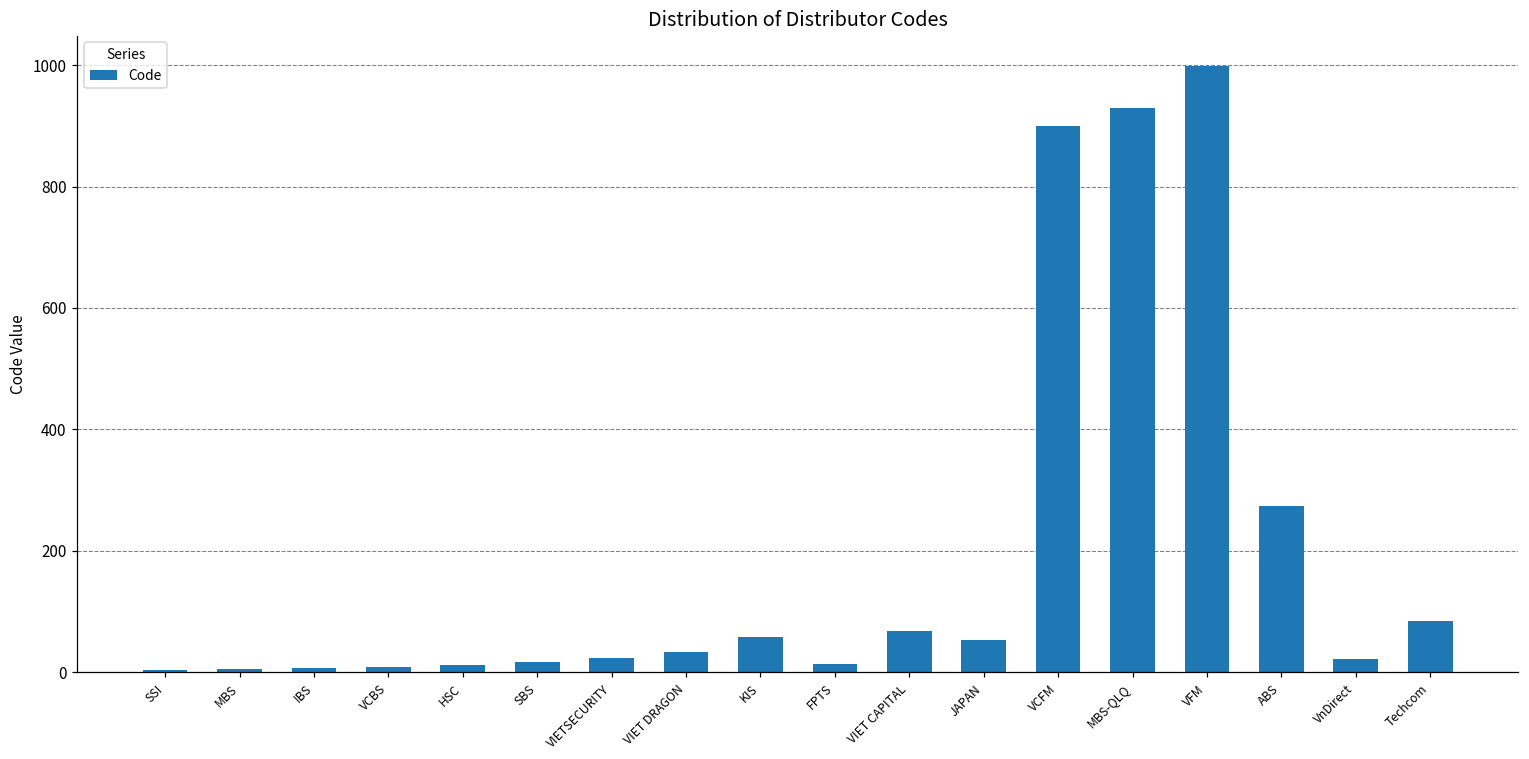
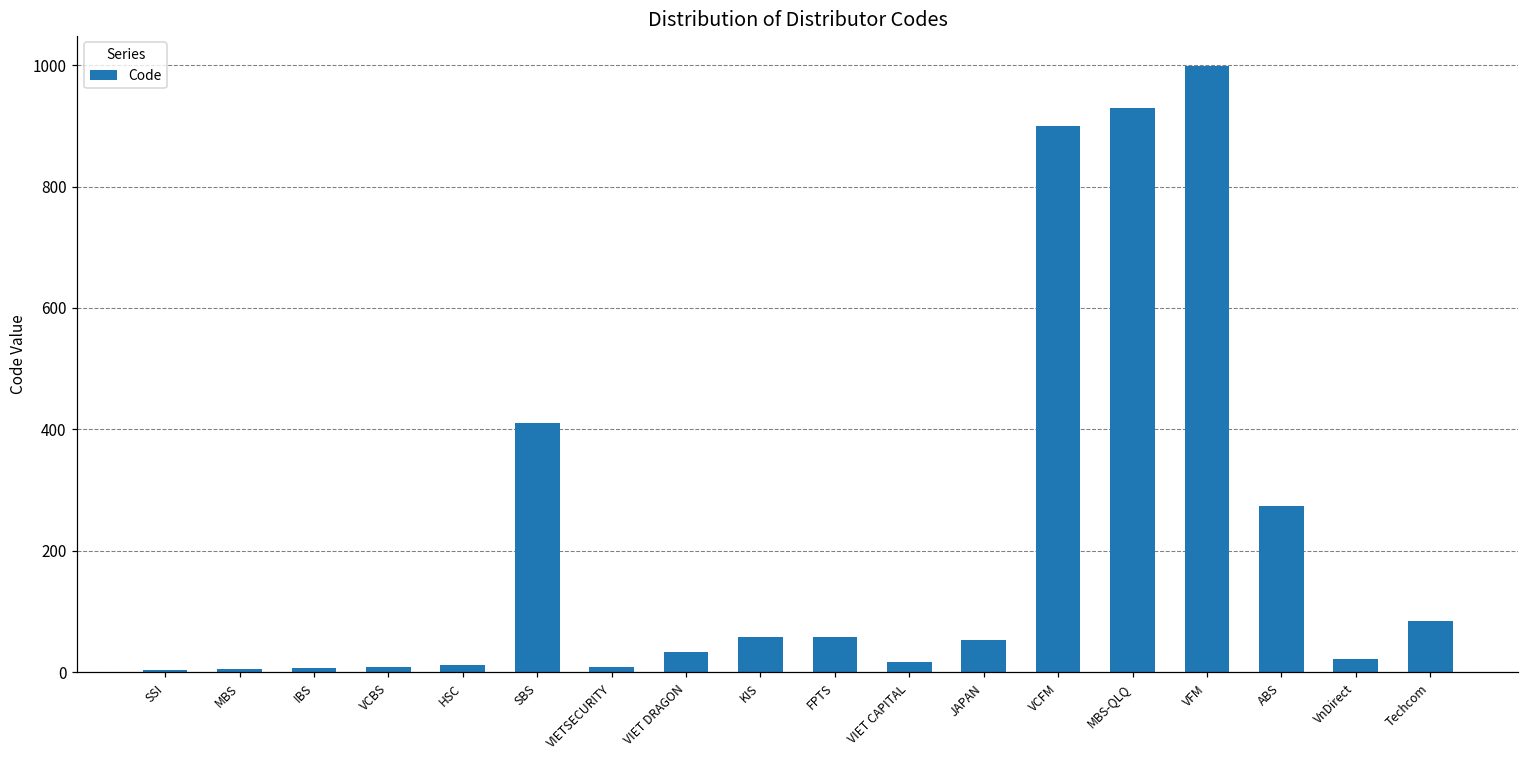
  {
    "MBS": 10,
    "IBS": 10,
    "VCBS": 10,
    "HSC": 10,
-   "SBS": 20,
-   "VIETSECURITY": 20,
+   "SBS": 410,
+   "VIETSECURITY": 10,
    "VIET DRAGON": 30,
    "KIS": 60,
-   "FPTS": 10,
-   "VIET CAPITAL": 70,
+   "FPTS": 60,
+   "VIET CAPITAL": 20,
    "JAPAN": 50,
    "VCFM": 900,
    "MBS-QLQ": 930,
    "VFM": 1000,
    "ABS": 270,
    "VnDirect": 20,
    "Techcom": 80
  }
